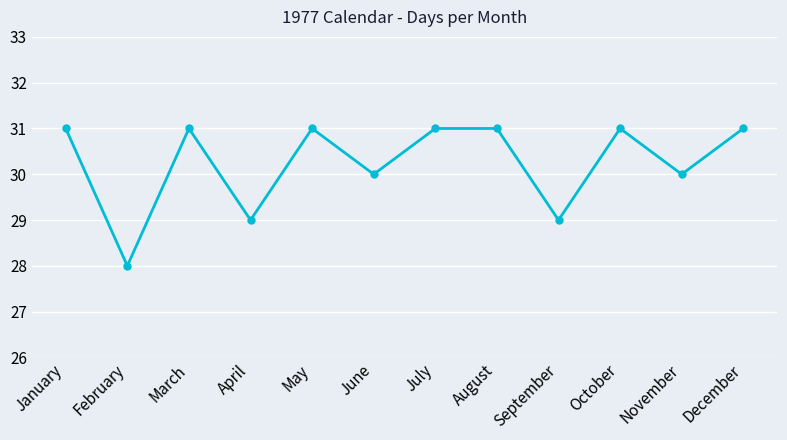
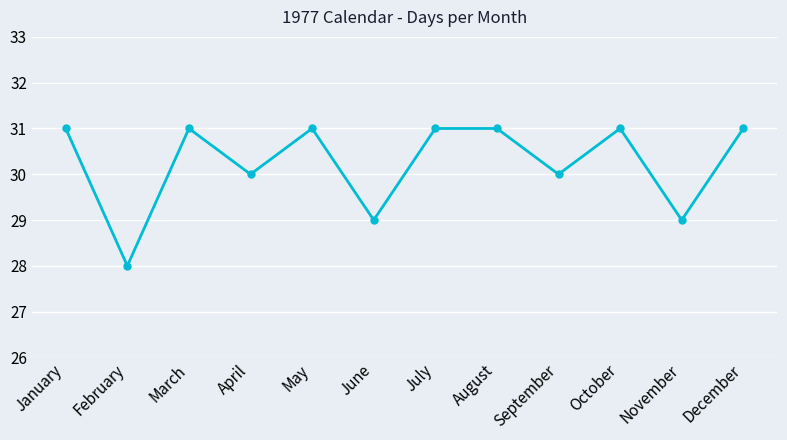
  {
    "January": 31,
    "February": 28,
    "March": 31,
-   "April": 29,
+   "April": 30,
    "May": 31,
-   "June": 30,
+   "June": 29,
    "July": 31,
    "August": 31,
-   "September": 29,
+   "September": 30,
    "October": 31,
-   "November": 30,
+   "November": 29,
    "December": 31
  }
